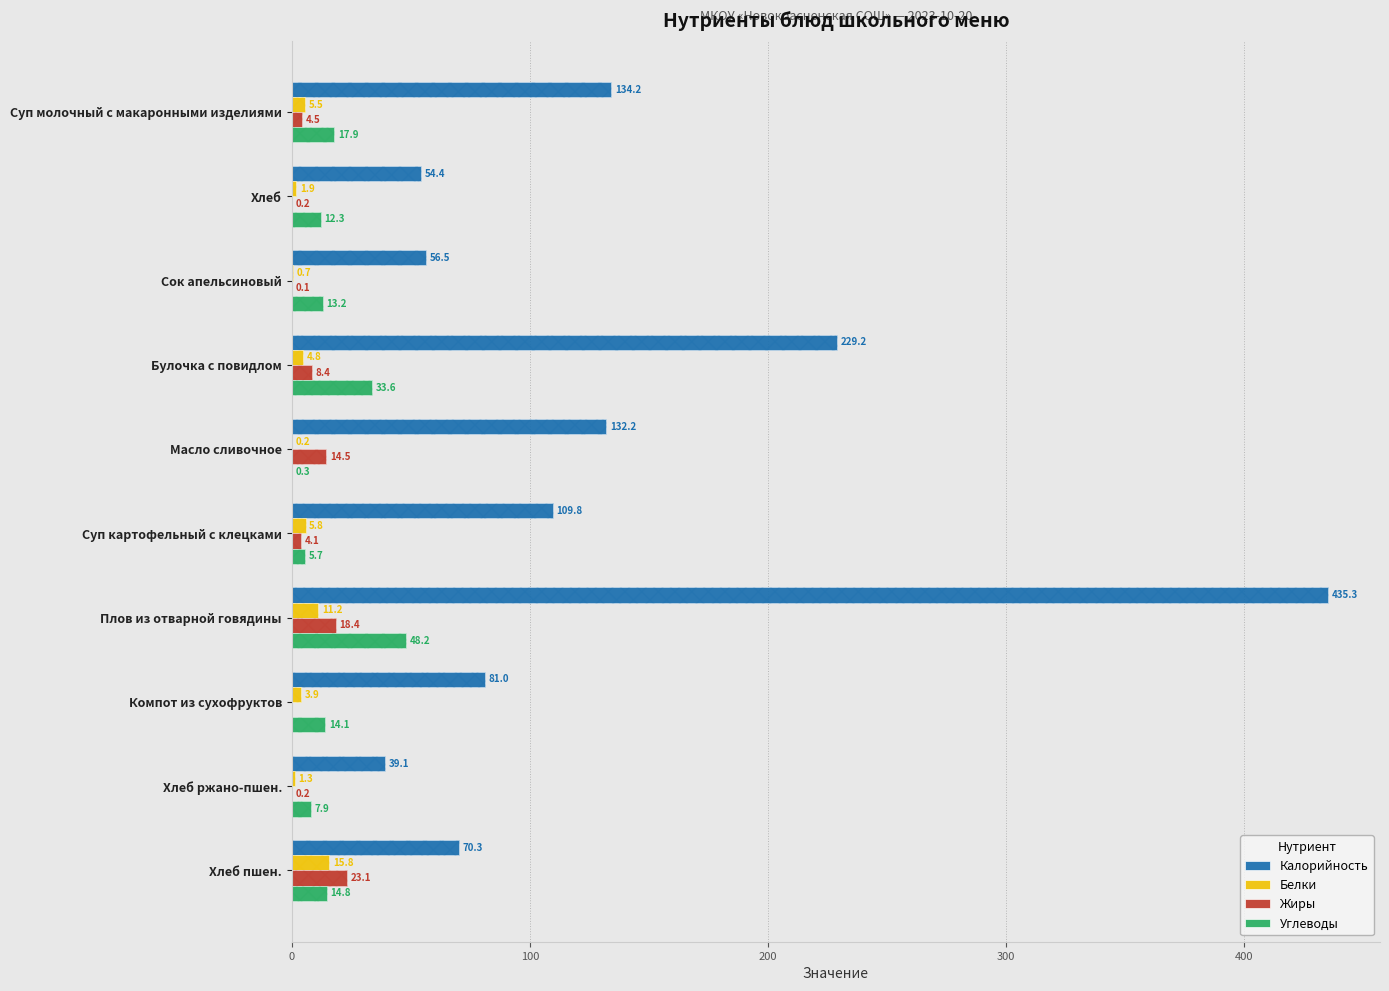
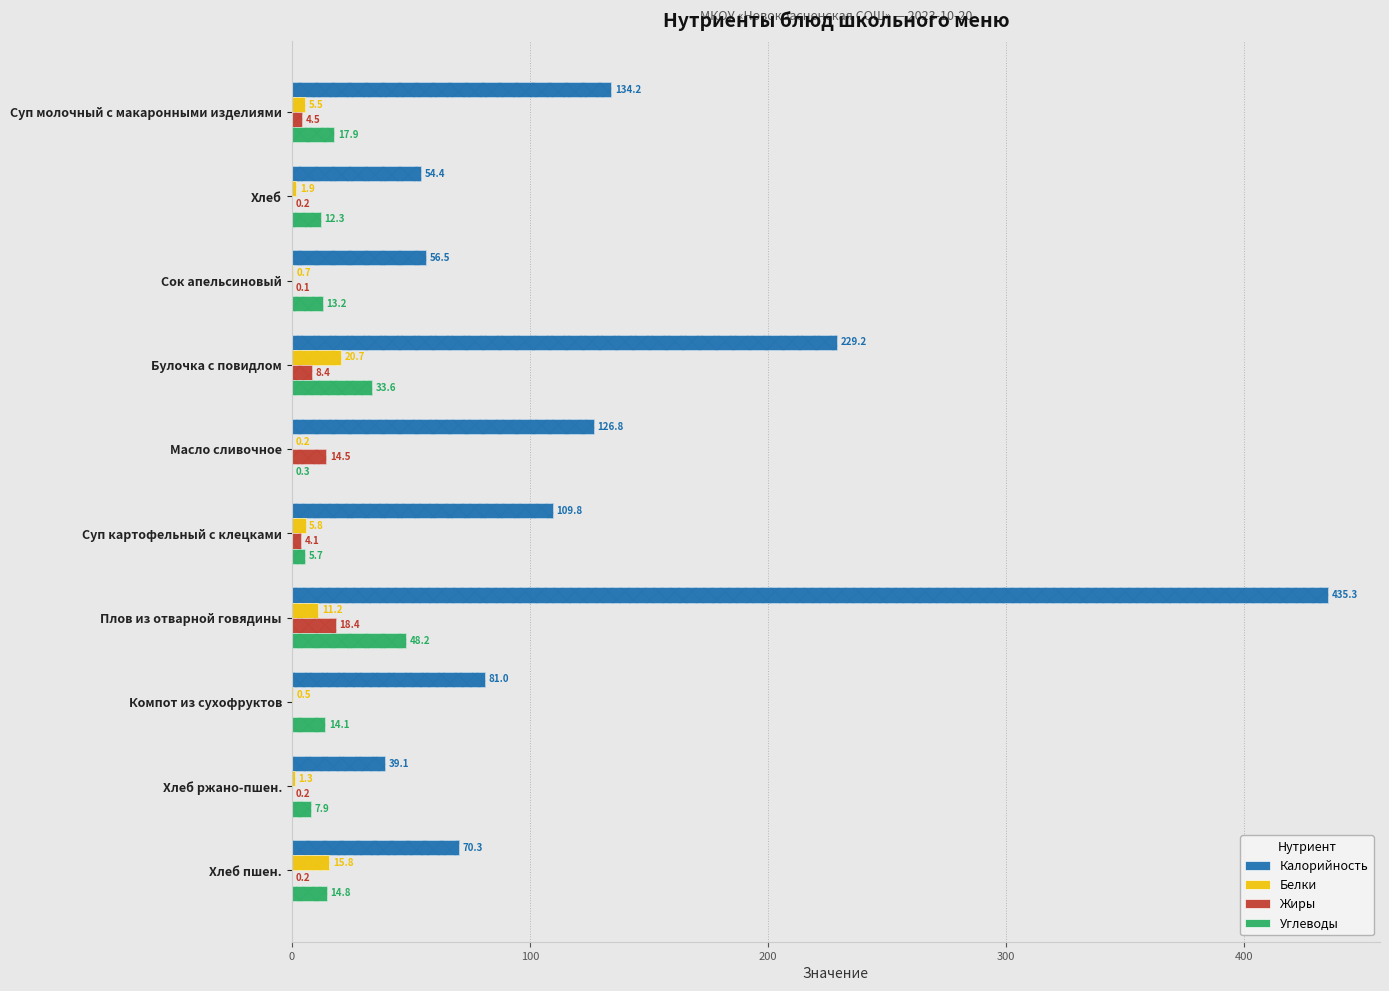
  {
    "Калорийность": {
      "Суп молочный с макаронными изделиями": 134.2,
      "Хлеб": 54.4,
      "Сок апельсиновый": 56.5,
      "Булочка с повидлом": 229.2,
-     "Масло сливочное": 132.2,
+     "Масло сливочное": 126.8,
      "Суп картофельный с клецками": 109.8,
      "Плов из отварной говядины": 435.3,
      "Компот из сухофруктов": 81.0,
      "Хлеб ржано-пшен.": 39.1,
      "Хлеб пшен.": 70.3
    },
    "Белки": {
      "Суп молочный с макаронными изделиями": 5.5,
      "Хлеб": 1.9,
      "Сок апельсиновый": 0.7,
-     "Булочка с повидлом": 4.8,
+     "Булочка с повидлом": 20.7,
      "Масло сливочное": 0.2,
      "Суп картофельный с клецками": 5.8,
      "Плов из отварной говядины": 11.2,
-     "Компот из сухофруктов": 3.9,
+     "Компот из сухофруктов": 0.5,
      "Хлеб ржано-пшен.": 1.3,
      "Хлеб пшен.": 15.8
    },
    "Жиры": {
      "Суп молочный с макаронными изделиями": 4.5,
      "Хлеб": 0.2,
      "Сок апельсиновый": 0.1,
      "Булочка с повидлом": 8.4,
      "Масло сливочное": 14.5,
      "Суп картофельный с клецками": 4.1,
      "Плов из отварной говядины": 18.4,
      "Хлеб ржано-пшен.": 0.2,
-     "Хлеб пшен.": 23.1
+     "Хлеб пшен.": 0.2
    },
    "Углеводы": {
      "Суп молочный с макаронными изделиями": 17.9,
      "Хлеб": 12.3,
      "Сок апельсиновый": 13.2,
      "Булочка с повидлом": 33.6,
      "Масло сливочное": 0.3,
      "Суп картофельный с клецками": 5.7,
      "Плов из отварной говядины": 48.2,
      "Компот из сухофруктов": 14.1,
      "Хлеб ржано-пшен.": 7.9,
      "Хлеб пшен.": 14.8
    }
  }
